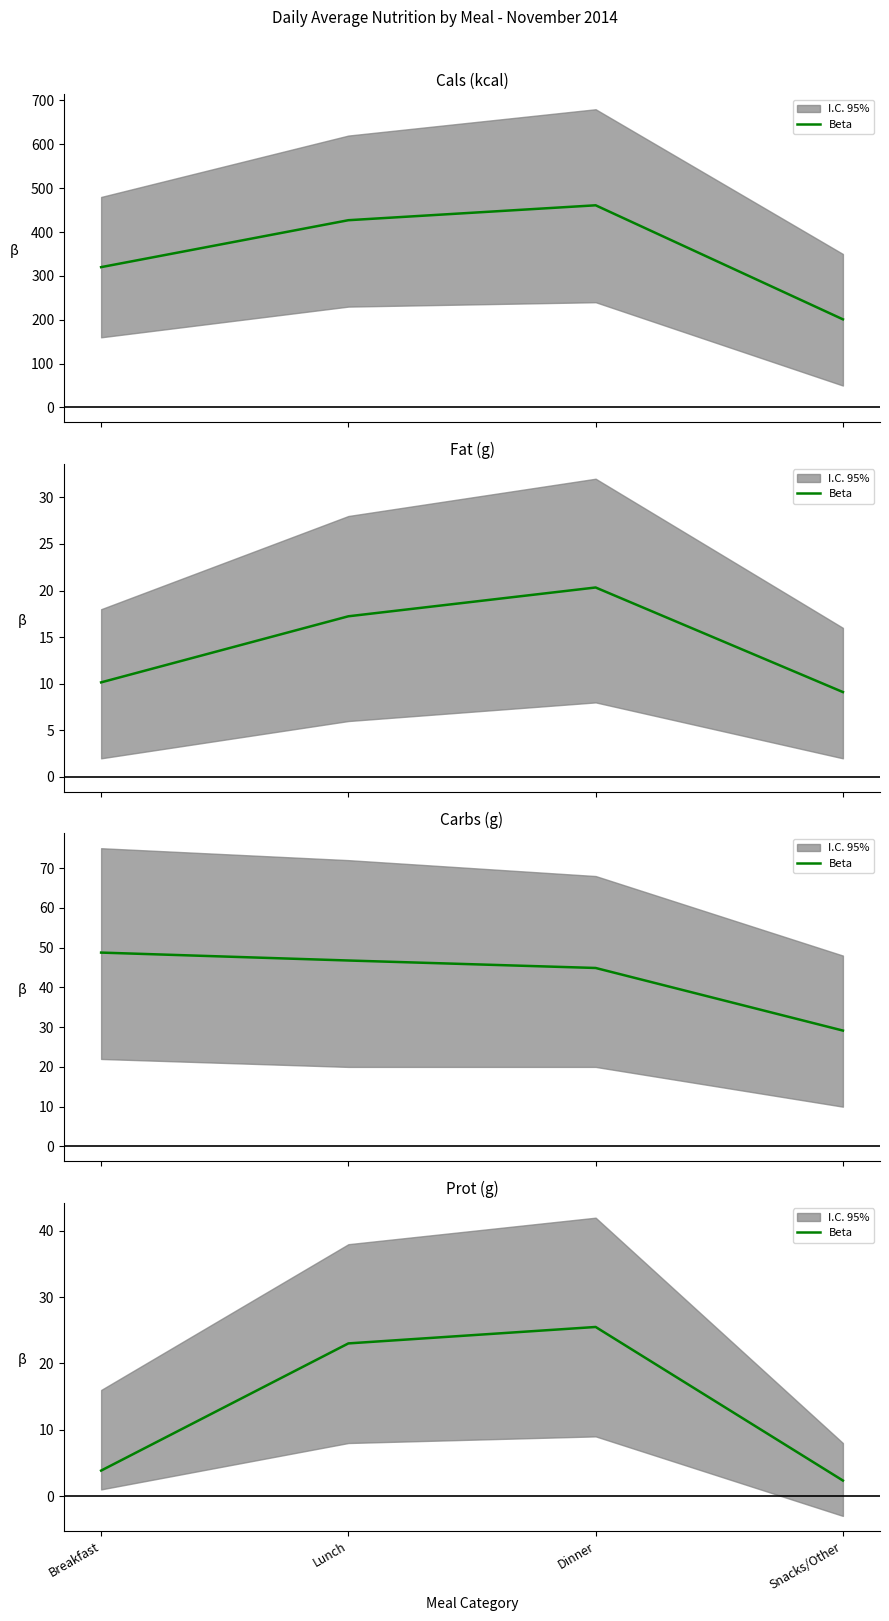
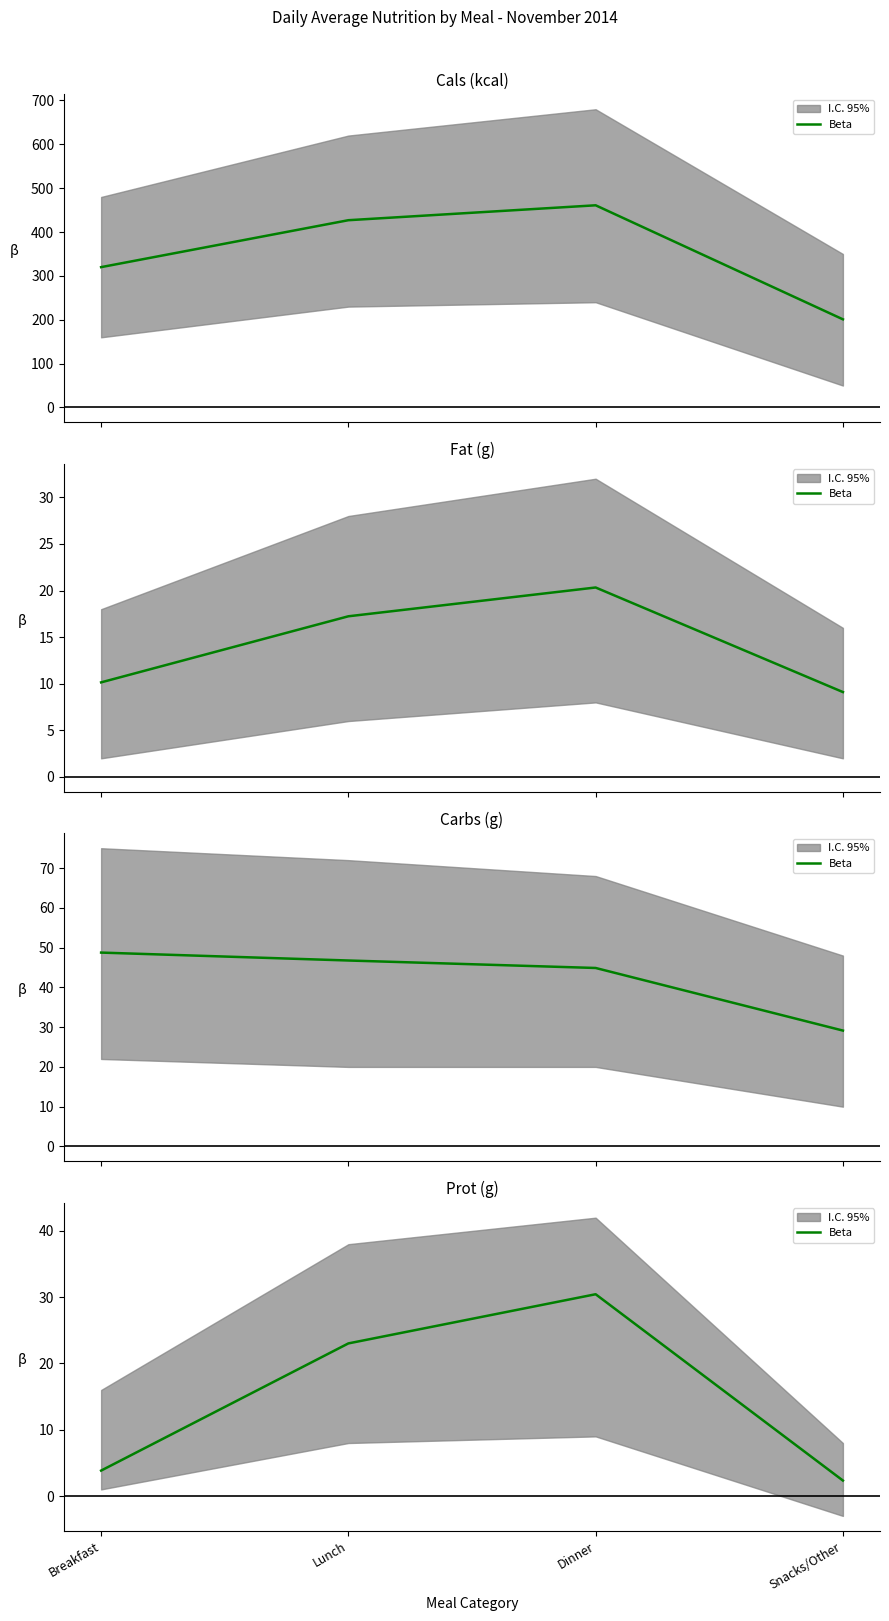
  {
    "Prot (g)": {
      "Beta": {
        "Breakfast": 4,
        "Lunch": 23,
-       "Dinner": 26,
+       "Dinner": 30,
        "Snacks/Other": 2
      }
    }
  }
